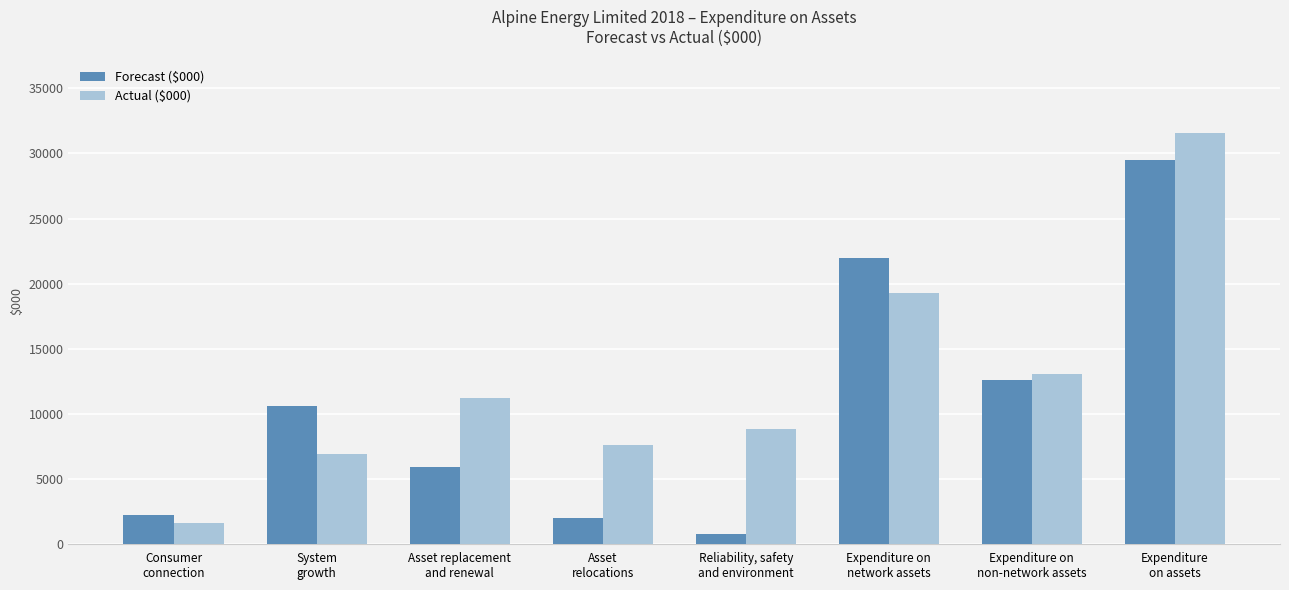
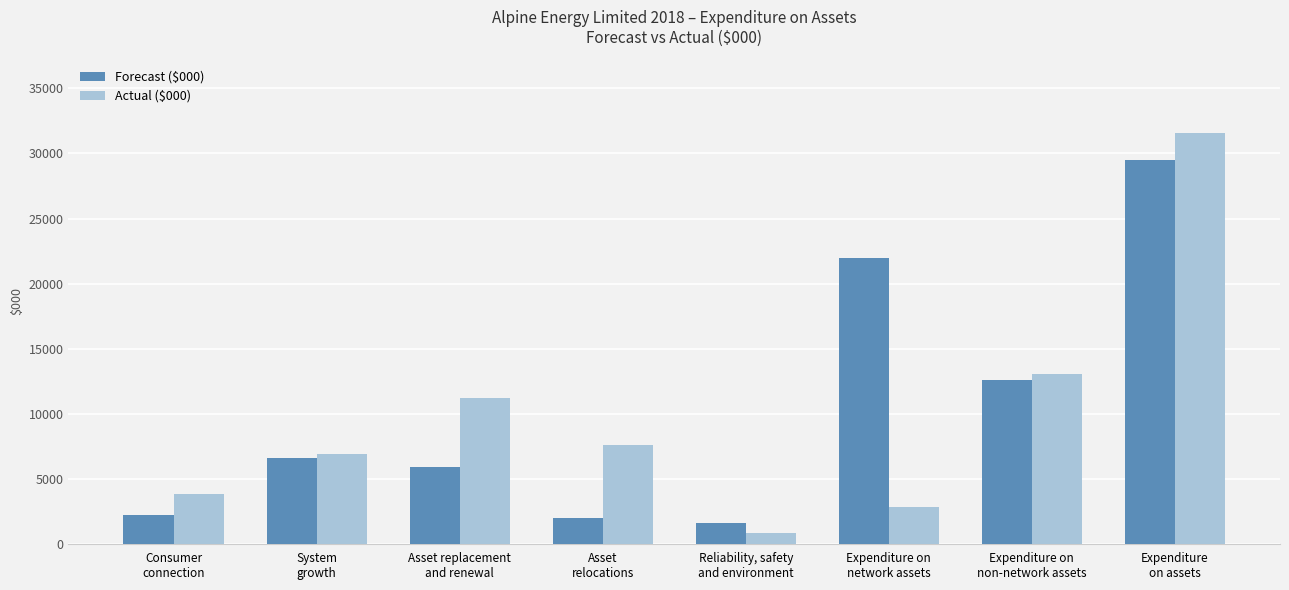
  {
    "Forecast ($000)": {
      "Consumer connection": 2200,
-     "System growth": 10600,
+     "System growth": 6600,
      "Asset replacement and renewal": 5900,
      "Asset relocations": 2000,
-     "Reliability, safety and environment": 800,
+     "Reliability, safety and environment": 1600,
      "Expenditure on network assets": 21900,
      "Expenditure on non-network assets": 12600,
      "Expenditure on assets": 29500
    },
    "Actual ($000)": {
-     "Consumer connection": 1600,
+     "Consumer connection": 3800,
      "System growth": 6900,
      "Asset replacement and renewal": 11200,
      "Asset relocations": 7600,
-     "Reliability, safety and environment": 8800,
-     "Expenditure on network assets": 19300,
+     "Reliability, safety and environment": 800,
+     "Expenditure on network assets": 2800,
      "Expenditure on non-network assets": 13000,
      "Expenditure on assets": 31600
    }
  }
